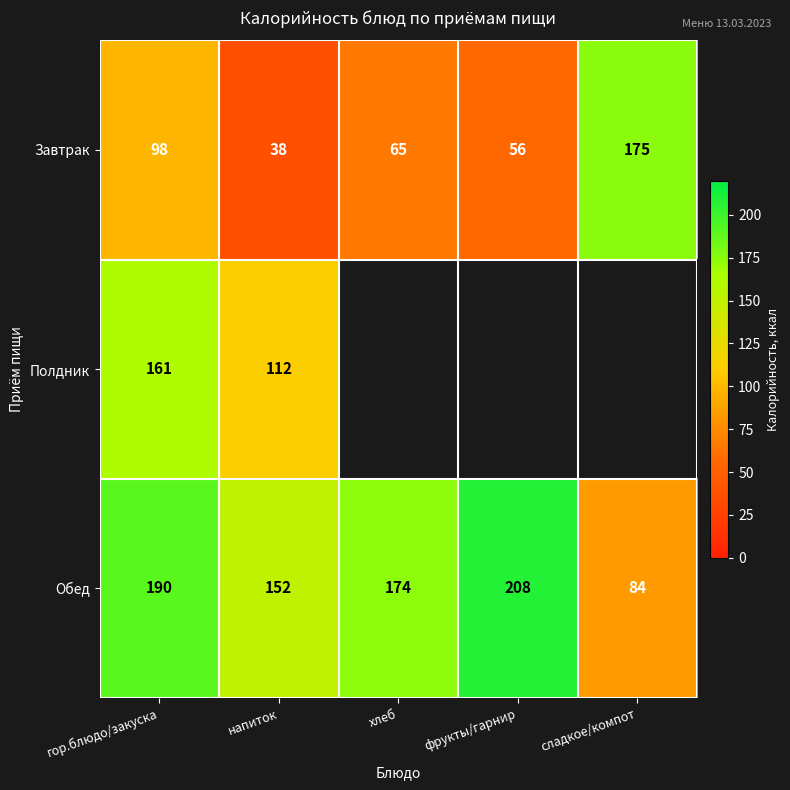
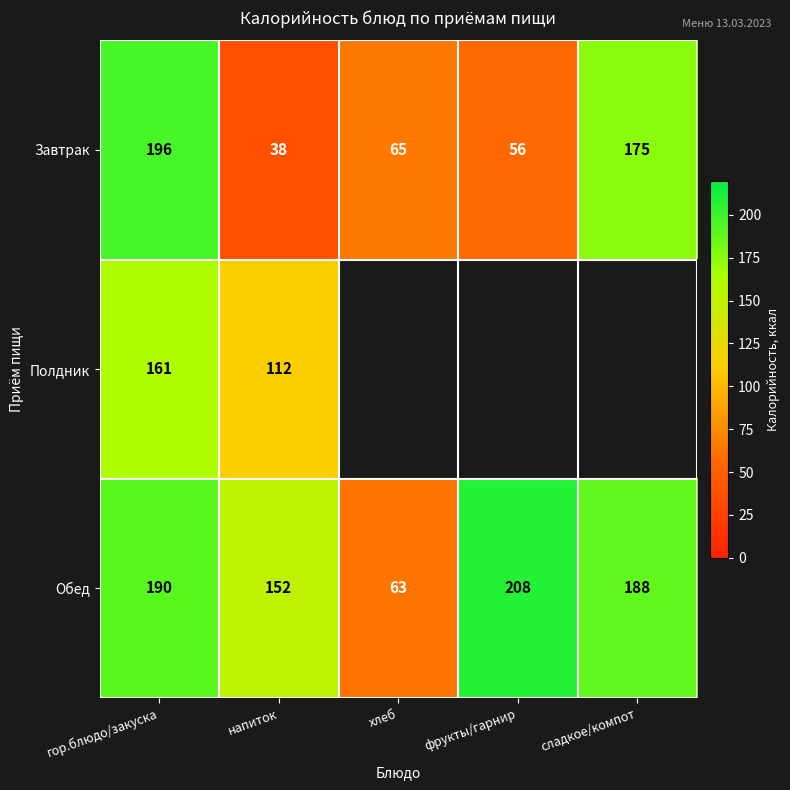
  {
    "Завтрак": {
-     "гор.блюдо/закуска": 98,
+     "гор.блюдо/закуска": 196,
      "напиток": 38,
      "хлеб": 65,
      "фрукты/гарнир": 56,
      "сладкое/компот": 175
    },
    "Полдник": {
      "гор.блюдо/закуска": 161,
      "напиток": 112
    },
    "Обед": {
      "гор.блюдо/закуска": 190,
      "напиток": 152,
-     "хлеб": 174,
+     "хлеб": 63,
      "фрукты/гарнир": 208,
-     "сладкое/компот": 84
+     "сладкое/компот": 188
    }
  }
